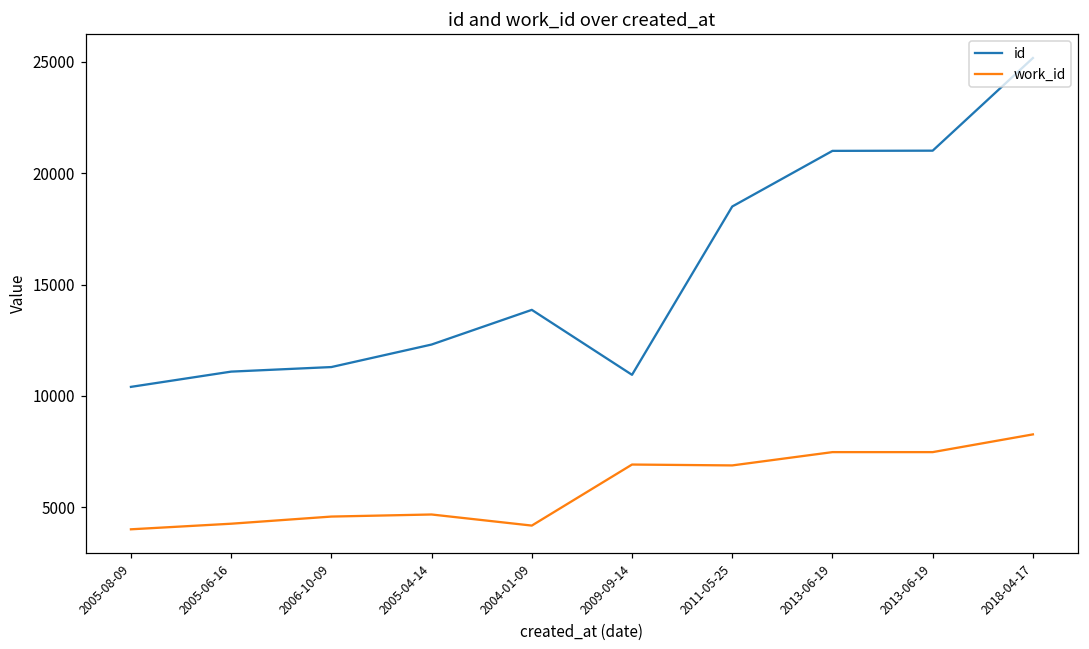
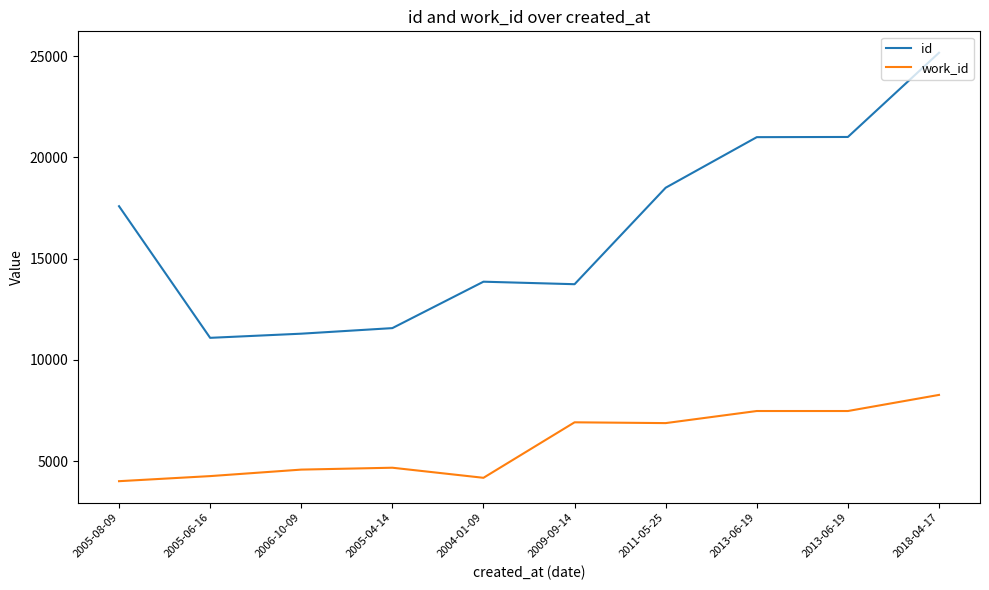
  {
    "id": {
-     "2005-08-09": 10400,
+     "2005-08-09": 17600,
      "2005-06-16": 11100,
      "2006-10-09": 11300,
-     "2005-04-14": 12300,
+     "2005-04-14": 11600,
      "2004-01-09": 13900,
-     "2009-09-14": 10900,
+     "2009-09-14": 13700,
      "2011-05-25": 18500
    },
    "work_id": {
      "2005-08-09": 4000,
      "2005-06-16": 4300,
      "2006-10-09": 4600,
      "2005-04-14": 4700,
      "2004-01-09": 4200,
      "2009-09-14": 6900,
      "2011-05-25": 6900,
      "2018-04-17": 8300
    }
  }
